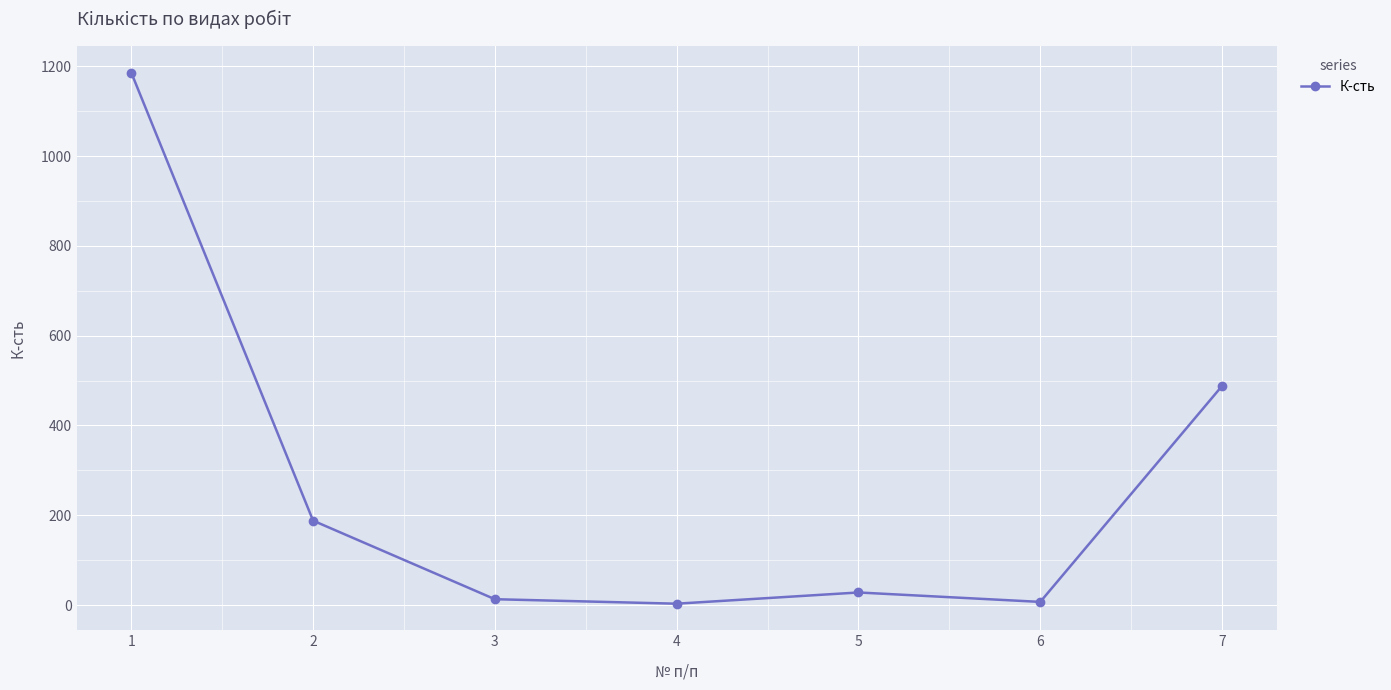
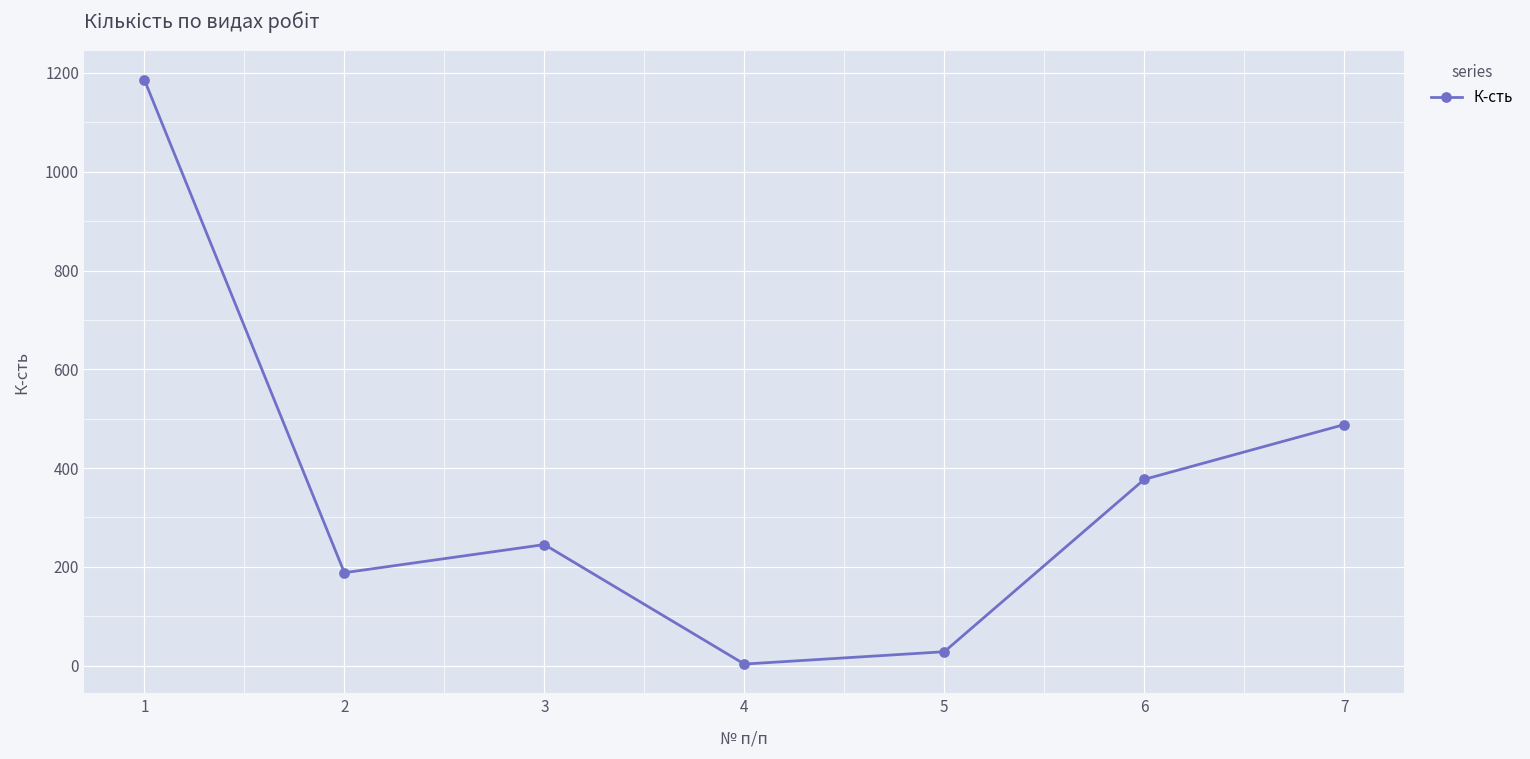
  {
    "1": 1190,
    "2": 190,
-   "3": 10,
+   "3": 250,
    "4": 0,
    "5": 30,
-   "6": 10,
+   "6": 380,
    "7": 490
  }
